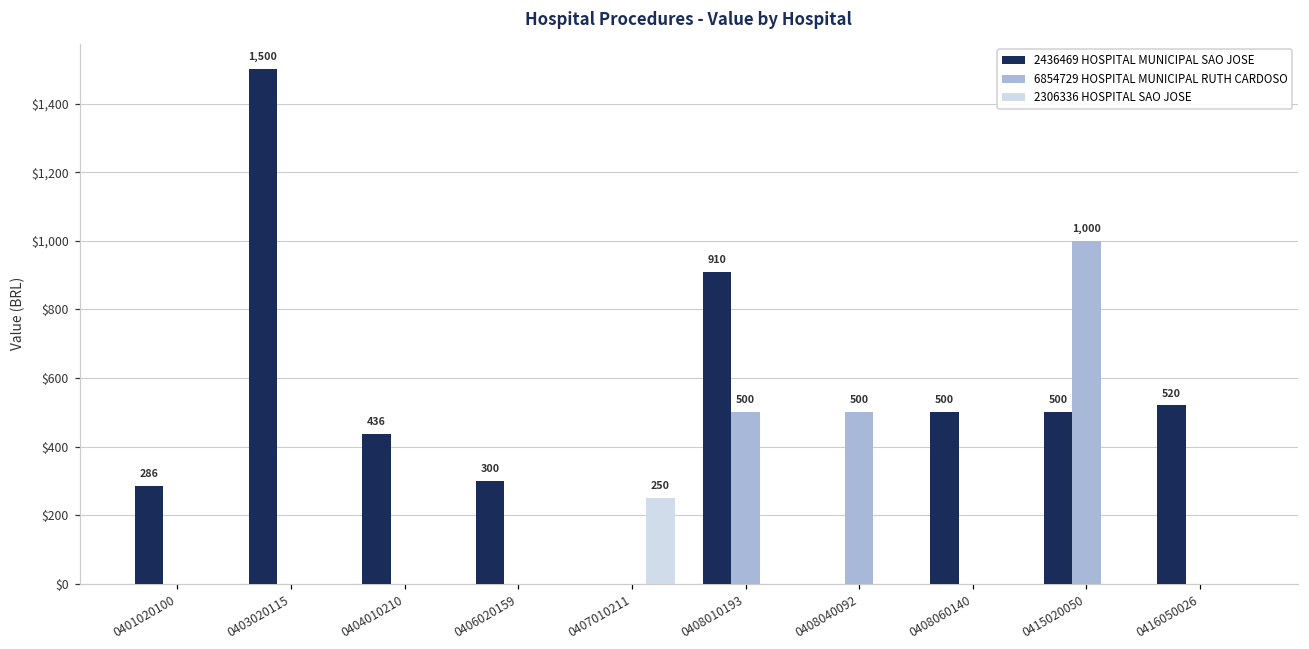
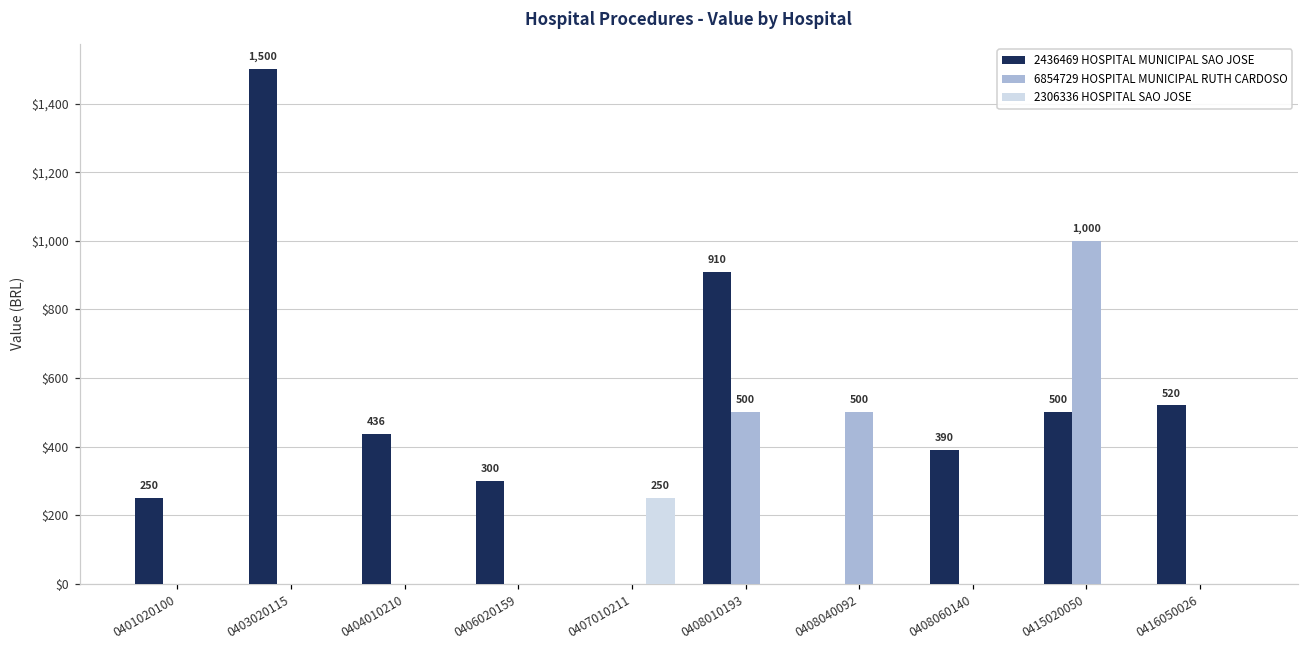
  {
    "2436469 HOSPITAL MUNICIPAL SAO JOSE": {
-     "0401020100": "286",
+     "0401020100": "250",
      "0403020115": "1,500",
      "0404010210": "436",
      "0406020159": "300",
      "0408010193": "910",
-     "0408060140": "500",
+     "0408060140": "390",
      "0415020050": "500",
      "0416050026": "520"
    }
  }
